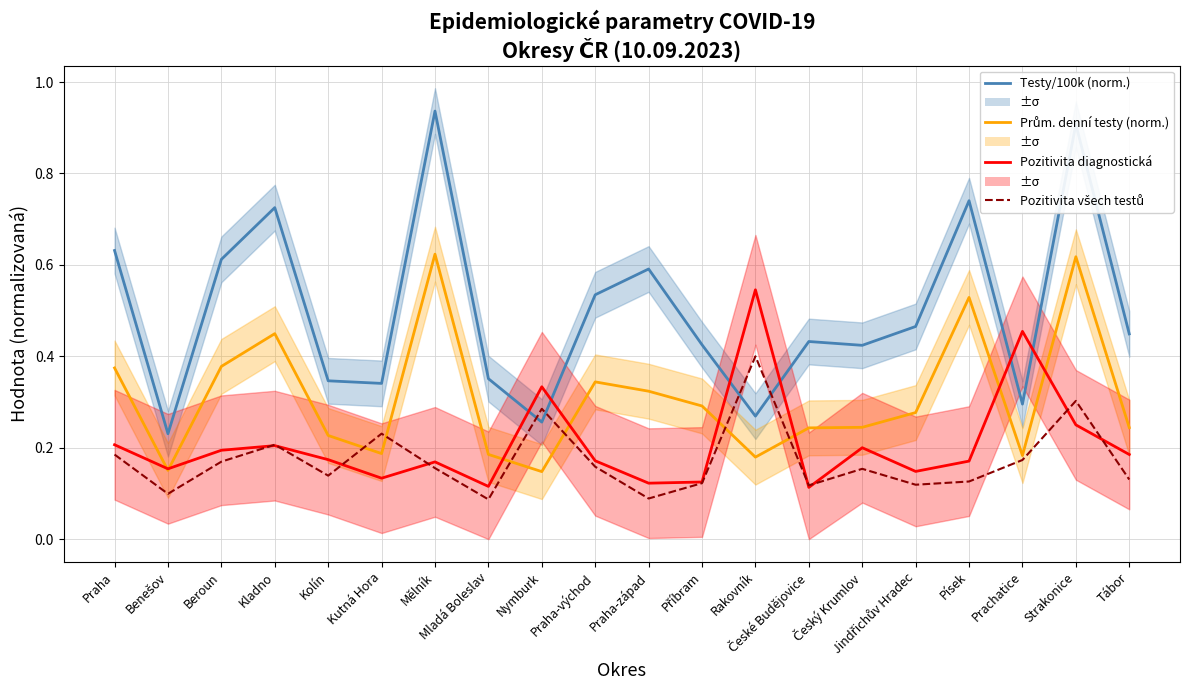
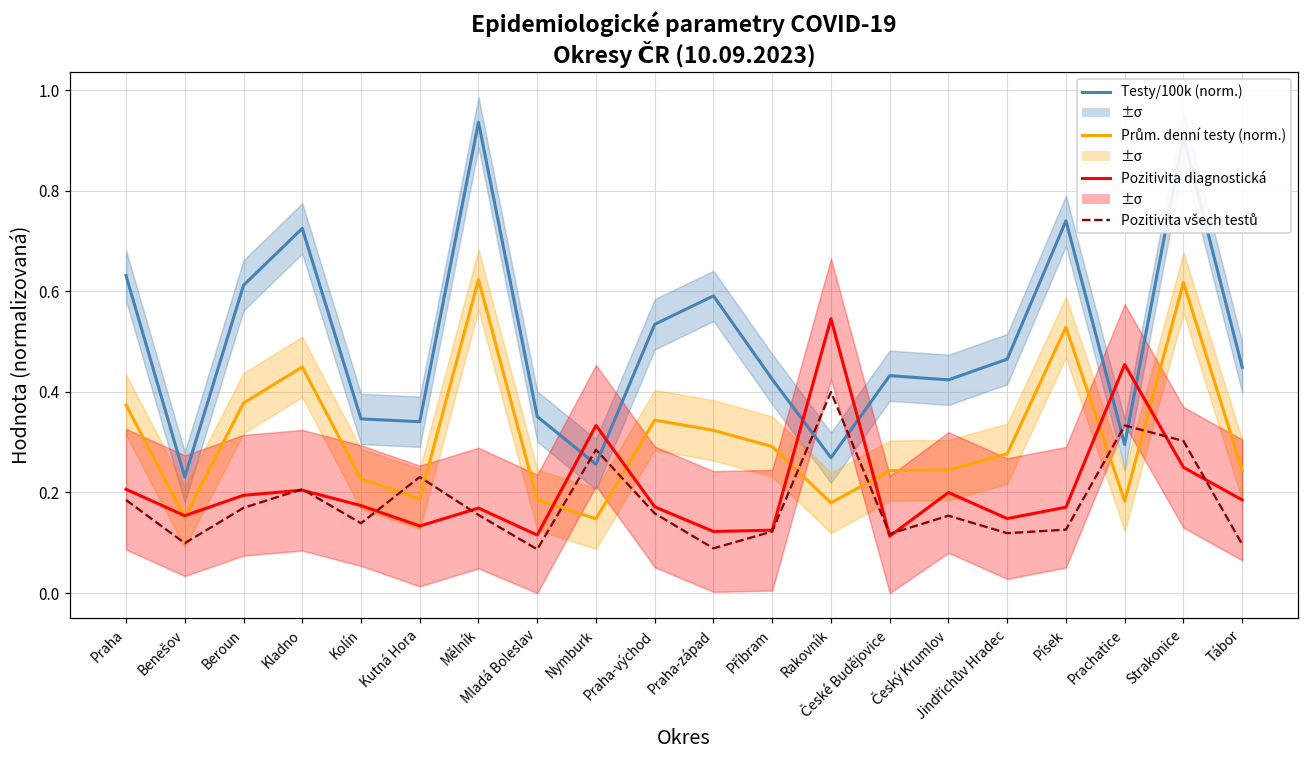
  {
    "Pozitivita všech testů": {
      "Praha": 0.19,
      "Benešov": 0.10,
      "Beroun": 0.17,
      "Kolín": 0.14,
      "Kutná Hora": 0.23,
      "Mělník": 0.16,
      "Mladá Boleslav": 0.09,
      "Nymburk": 0.29,
      "Praha-východ": 0.16,
      "Praha-západ": 0.09,
      "Rakovník": 0.40,
      "Český Krumlov": 0.15,
      "Jindřichův Hradec": 0.12,
      "Písek": 0.13,
-     "Prachatice": 0.17,
+     "Prachatice": 0.33,
      "Strakonice": 0.30,
-     "Tábor": 0.13
+     "Tábor": 0.10
    }
  }
